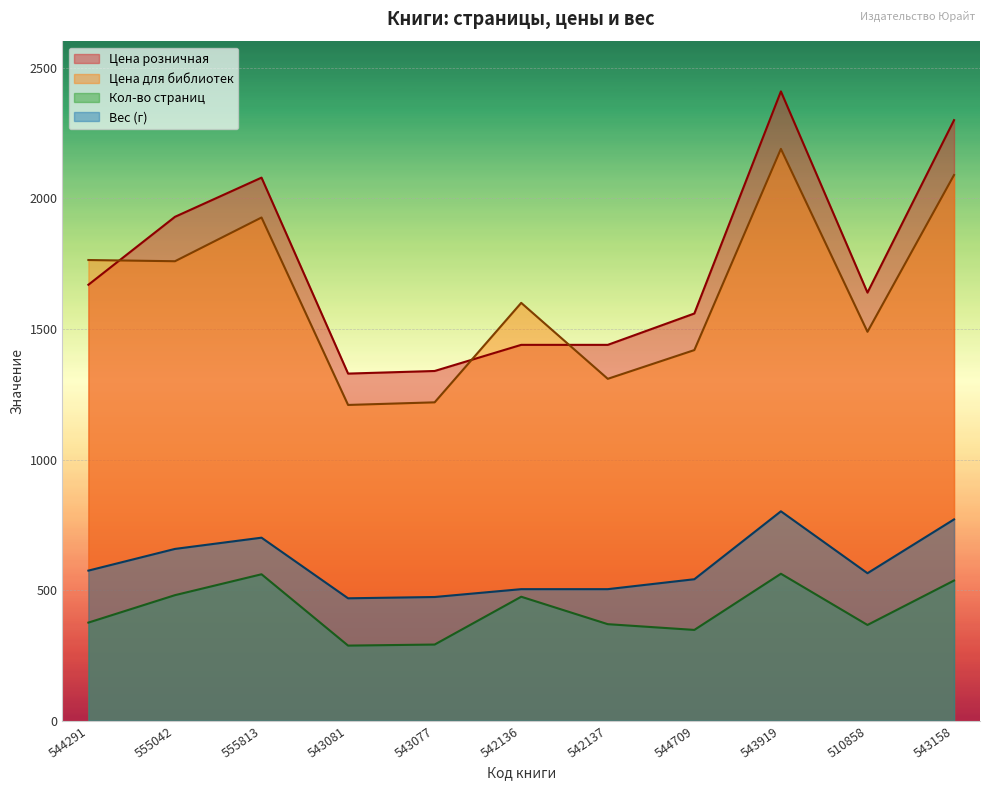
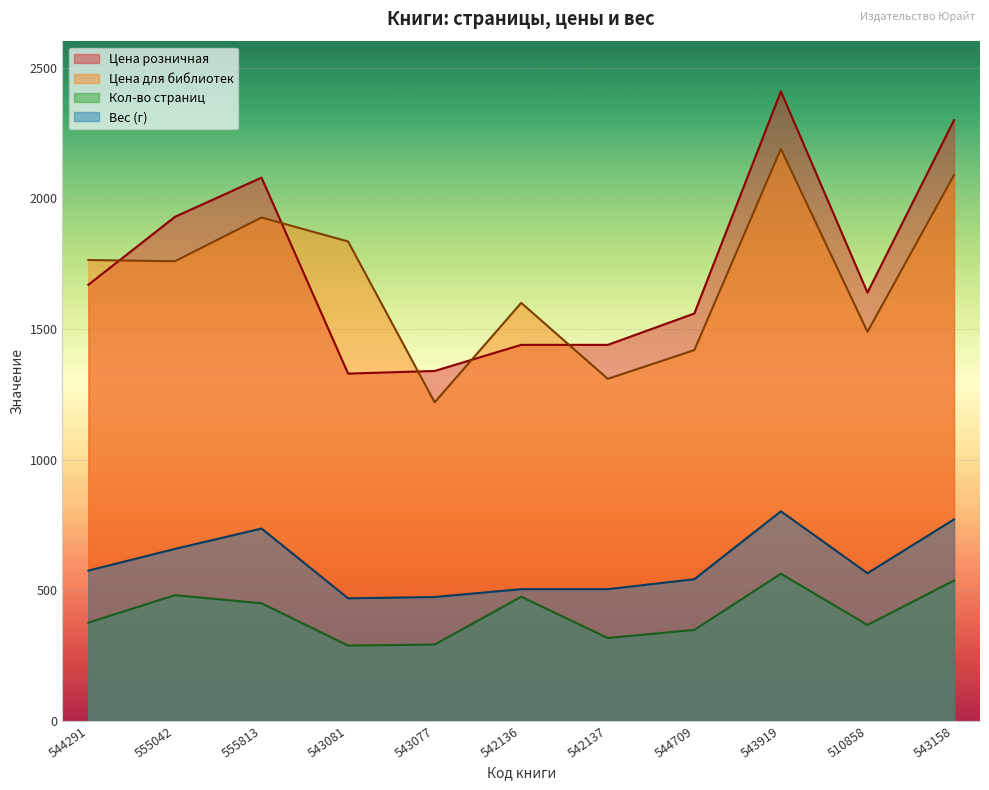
  {
    "Цена розничная": {
      "544291": 1670,
      "555042": 1930,
      "555813": 2080,
      "543081": 1330,
      "543077": 1340,
      "542136": 1440,
      "542137": 1440,
      "544709": 1560,
      "543919": 2410,
      "510858": 1640,
      "543158": 2300
    },
    "Цена для библиотек": {
      "544291": 1760,
      "555042": 1760,
      "555813": 1930,
-     "543081": 1210,
+     "543081": 1830,
      "543077": 1220,
      "542136": 1600,
      "542137": 1310,
      "544709": 1420,
      "543919": 2190,
      "510858": 1490,
      "543158": 2090
    },
    "Кол-во страниц": {
      "544291": 380,
      "555042": 480,
-     "555813": 560,
+     "555813": 450,
      "543081": 290,
      "543077": 290,
      "542136": 480,
-     "542137": 370,
+     "542137": 320,
      "544709": 350,
      "543919": 560,
      "510858": 370,
      "543158": 540
    },
    "Вес (г)": {
      "544291": 580,
      "555042": 660,
-     "555813": 700,
+     "555813": 740,
      "543081": 470,
      "543077": 470,
      "542136": 500,
      "542137": 500,
      "544709": 540,
      "543919": 800,
      "510858": 570,
      "543158": 770
    }
  }
